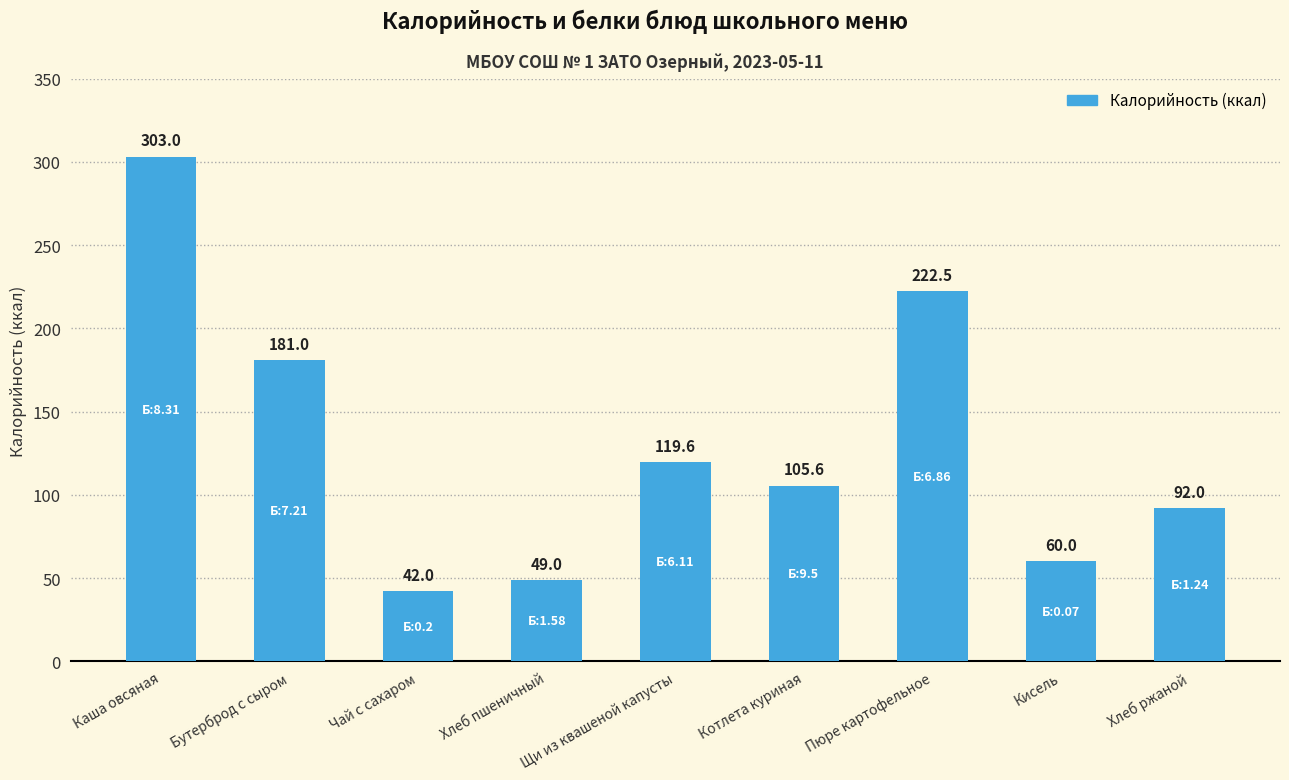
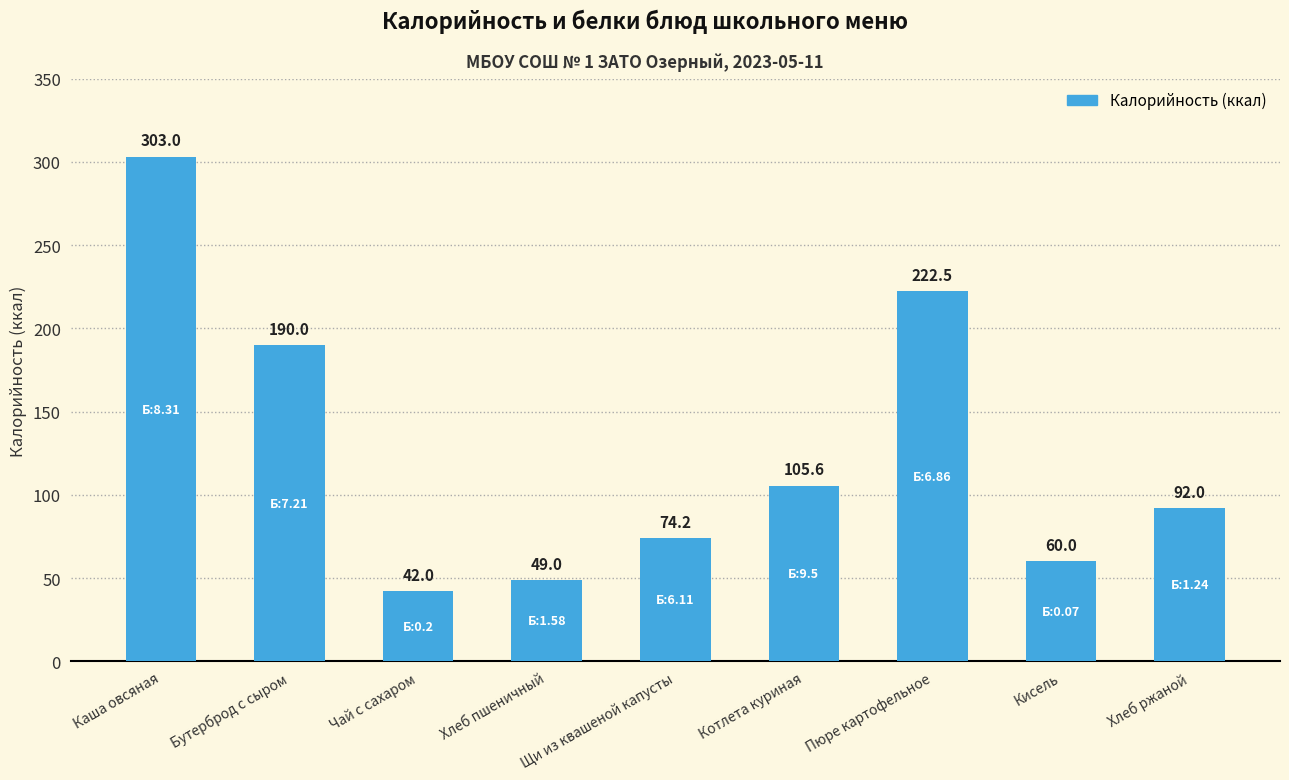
  {
    "Каша овсяная": 303.0,
-   "Бутерброд с сыром": 181.0,
+   "Бутерброд с сыром": 190.0,
    "Чай с сахаром": 42.0,
    "Хлеб пшеничный": 49.0,
-   "Щи из квашеной капусты": 119.6,
+   "Щи из квашеной капусты": 74.2,
    "Котлета куриная": 105.6,
    "Пюре картофельное": 222.5,
    "Кисель": 60.0,
    "Хлеб ржаной": 92.0
  }
